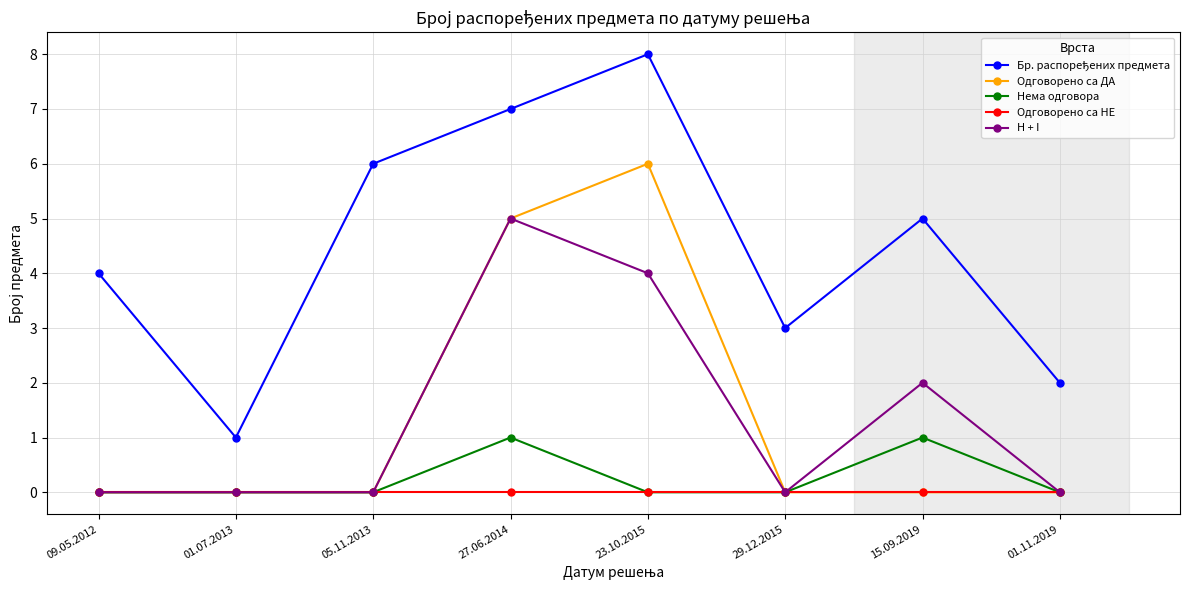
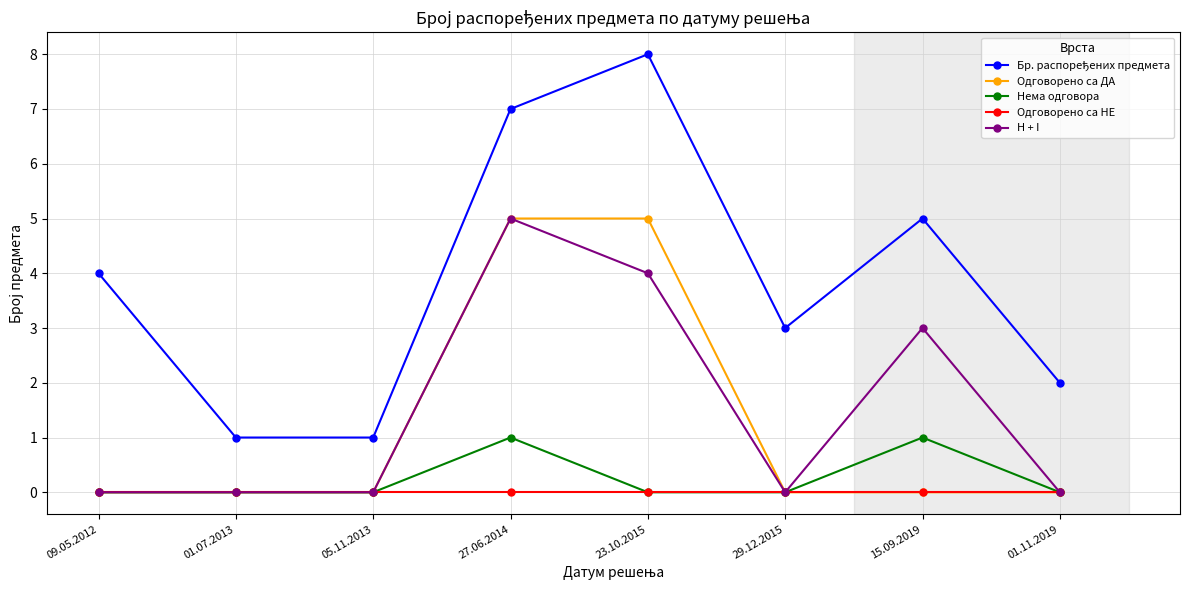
  {
    "Бр. распоређених предмета": {
      "09.05.2012": 4,
      "01.07.2013": 1,
-     "05.11.2013": 6,
+     "05.11.2013": 1,
      "27.06.2014": 7,
      "23.10.2015": 8,
      "29.12.2015": 3,
      "15.09.2019": 5,
      "01.11.2019": 2
    },
    "Одговорено са ДА": {
-     "23.10.2015": 6
+     "23.10.2015": 5
    },
    "Нема одговора": {
      "27.06.2014": 1,
      "15.09.2019": 1
    },
    "Одговорено са НЕ": {
      "27.06.2014": 0
    },
    "H + I": {
      "23.10.2015": 4,
-     "15.09.2019": 2
+     "15.09.2019": 3
    }
  }
